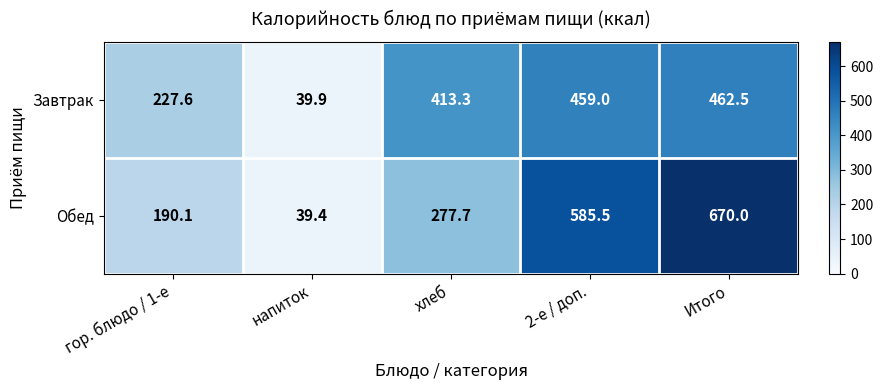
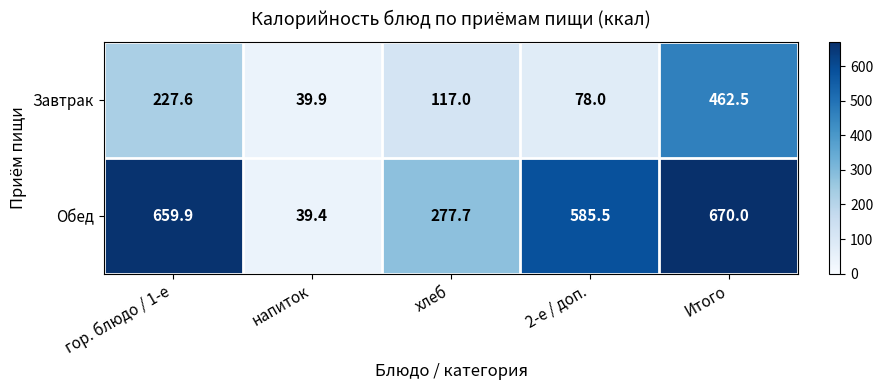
  {
    "Завтрак": {
      "гор. блюдо / 1-е": 227.6,
      "напиток": 39.9,
-     "хлеб": 413.3,
-     "2-е / доп.": 459.0,
+     "хлеб": 117.0,
+     "2-е / доп.": 78.0,
      "Итого": 462.5
    },
    "Обед": {
-     "гор. блюдо / 1-е": 190.1,
+     "гор. блюдо / 1-е": 659.9,
      "напиток": 39.4,
      "хлеб": 277.7,
      "2-е / доп.": 585.5,
      "Итого": 670.0
    }
  }
